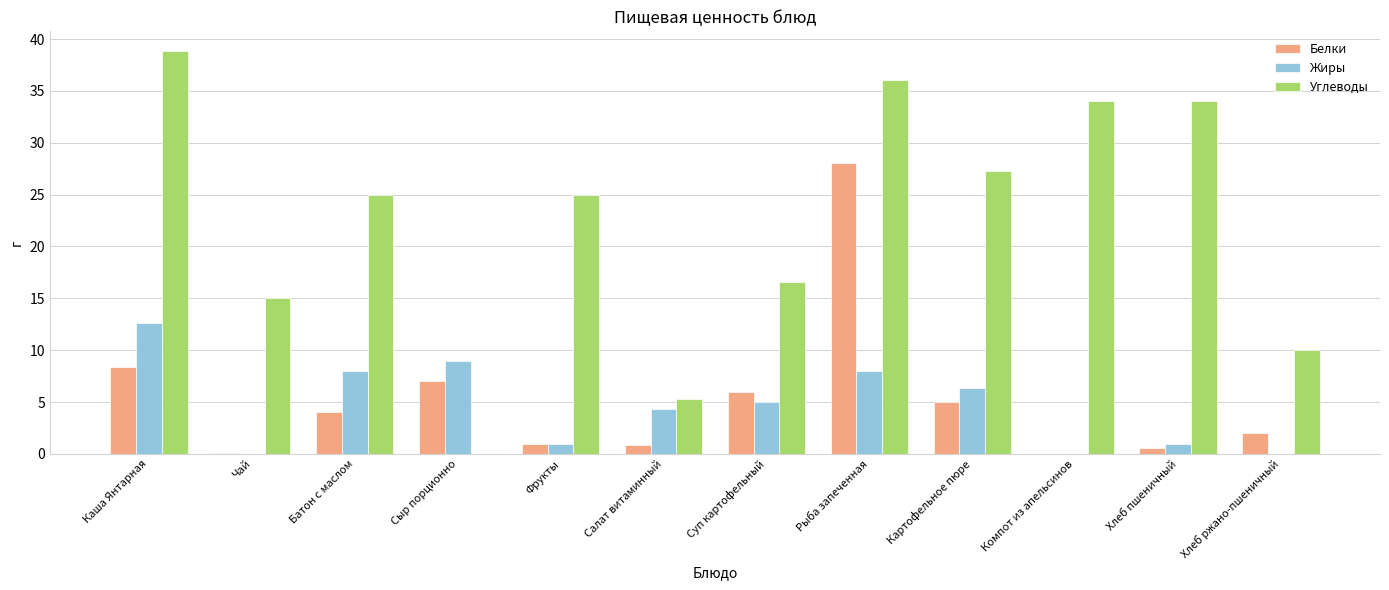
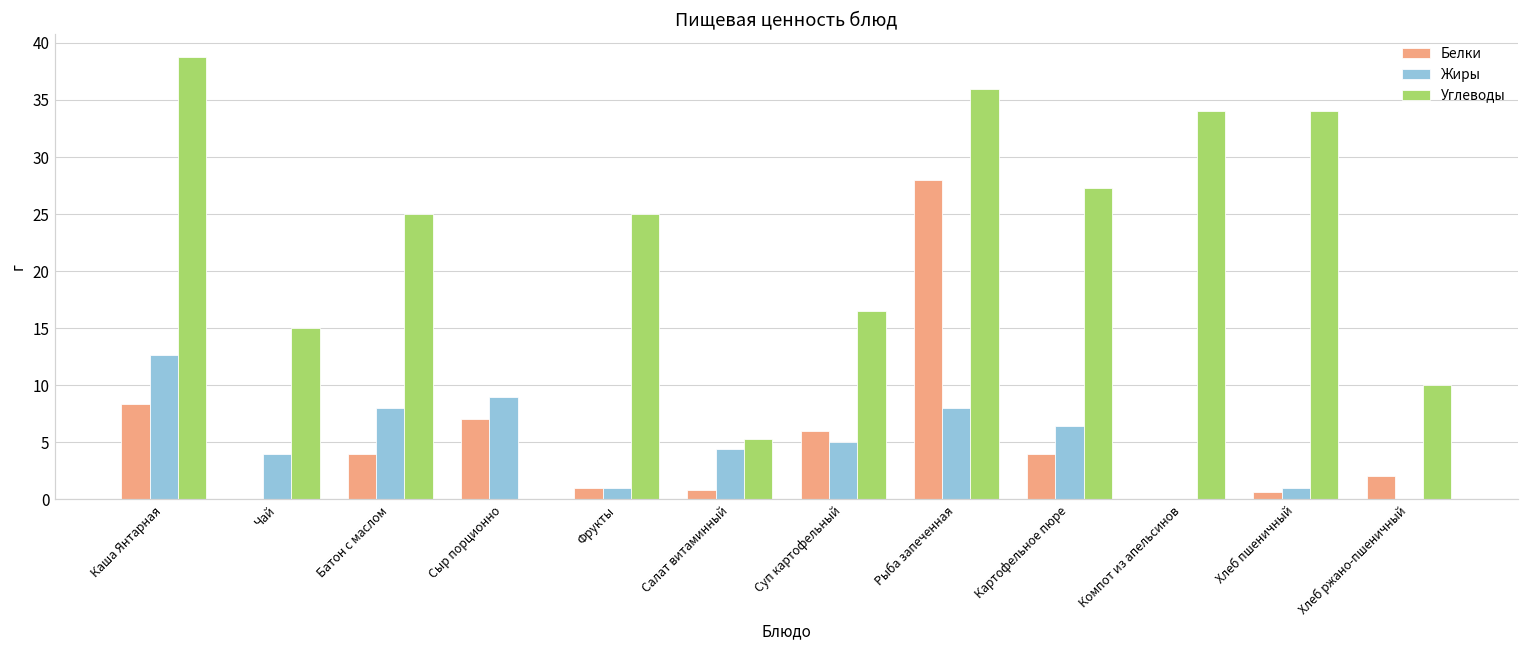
  {
    "Белки": {
      "Каша Янтарная": 8.3,
      "Батон с маслом": 4,
      "Сыр порционно": 7,
      "Фрукты": 1,
      "Салат витаминный": 1,
      "Суп картофельный": 6,
      "Рыба запеченная": 28,
-     "Картофельное пюре": 5,
+     "Картофельное пюре": 4,
      "Компот из апельсинов": 0,
      "Хлеб пшеничный": 0.6,
      "Хлеб ржано-пшеничный": 2
    },
    "Жиры": {
      "Каша Янтарная": 12.6,
-     "Чай": 0.0,
+     "Чай": 4.0,
      "Батон с маслом": 8.0,
      "Сыр порционно": 9.0,
      "Фрукты": 1.0,
      "Салат витаминный": 4.4,
      "Суп картофельный": 5.0,
      "Рыба запеченная": 8.0,
      "Картофельное пюре": 6.4,
      "Компот из апельсинов": 0.0,
      "Хлеб пшеничный": 1.0,
      "Хлеб ржано-пшеничный": 0.0
    },
    "Углеводы": {
      "Каша Янтарная": 38.8,
      "Чай": 15.0,
      "Батон с маслом": 25.0,
      "Сыр порционно": 0.0,
      "Фрукты": 25.0,
      "Салат витаминный": 5.3,
      "Суп картофельный": 16.5,
      "Рыба запеченная": 36.0,
      "Картофельное пюре": 27.3,
      "Компот из апельсинов": 34.0,
      "Хлеб пшеничный": 34.0,
      "Хлеб ржано-пшеничный": 10.0
    }
  }
